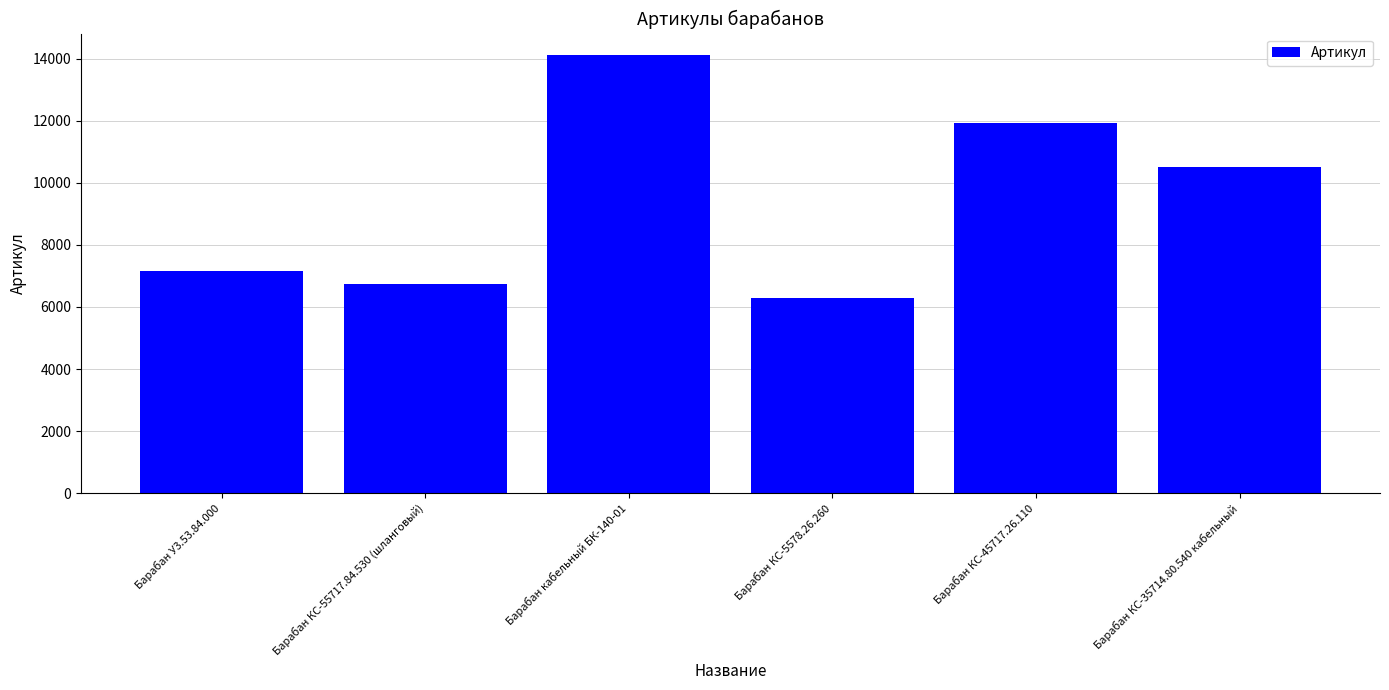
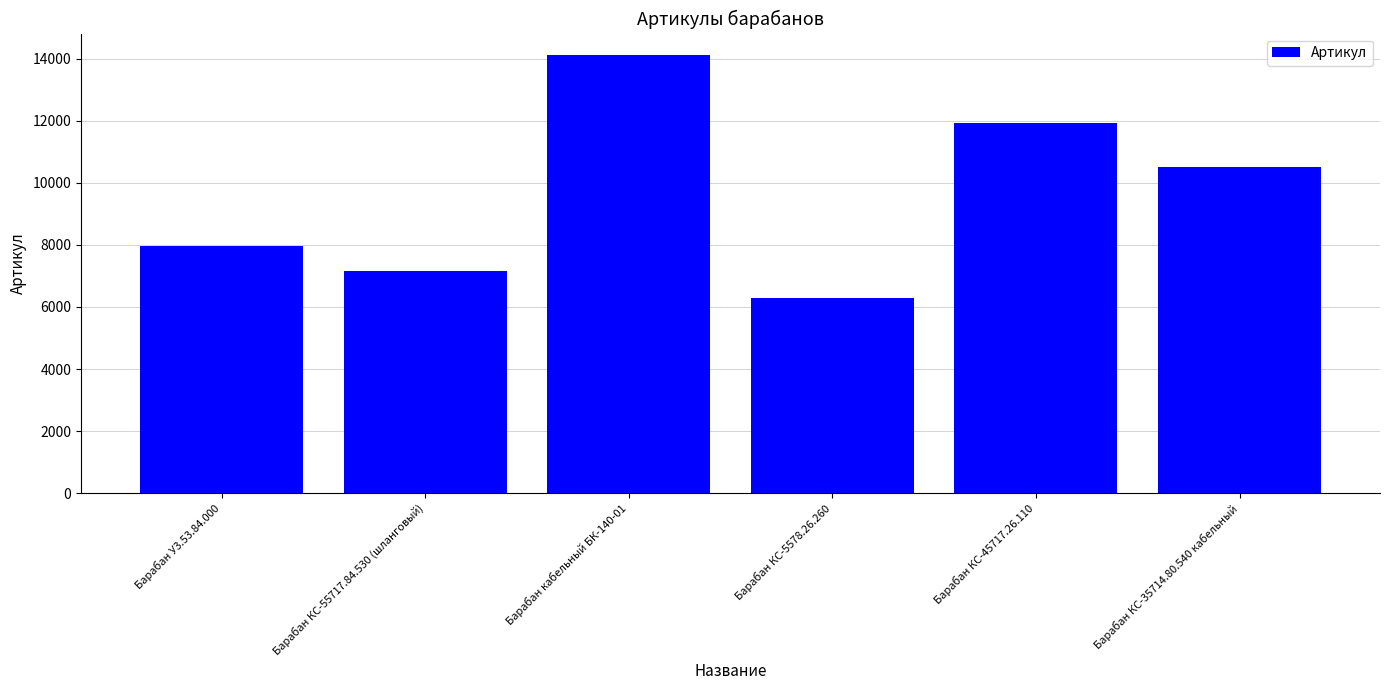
  {
-   "Барабан У3.53.84.000": 7200,
-   "Барабан КС-55717.84.530 (шланговый)": 6700,
+   "Барабан У3.53.84.000": 8000,
+   "Барабан КС-55717.84.530 (шланговый)": 7200,
    "Барабан кабельный БК-140-01": 14100,
    "Барабан КС-5578.26.260": 6300,
    "Барабан КС-45717.26.110": 11900,
    "Барабан КС-35714.80.540 кабельный": 10500
  }
